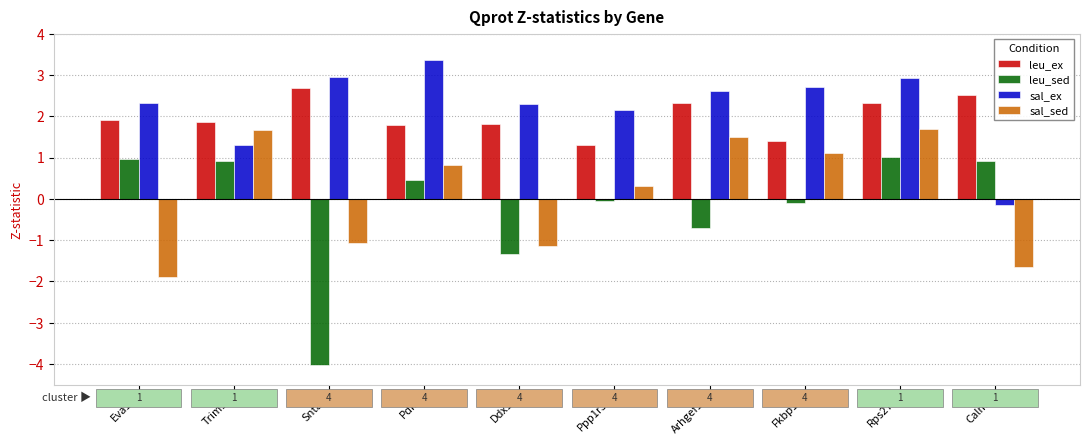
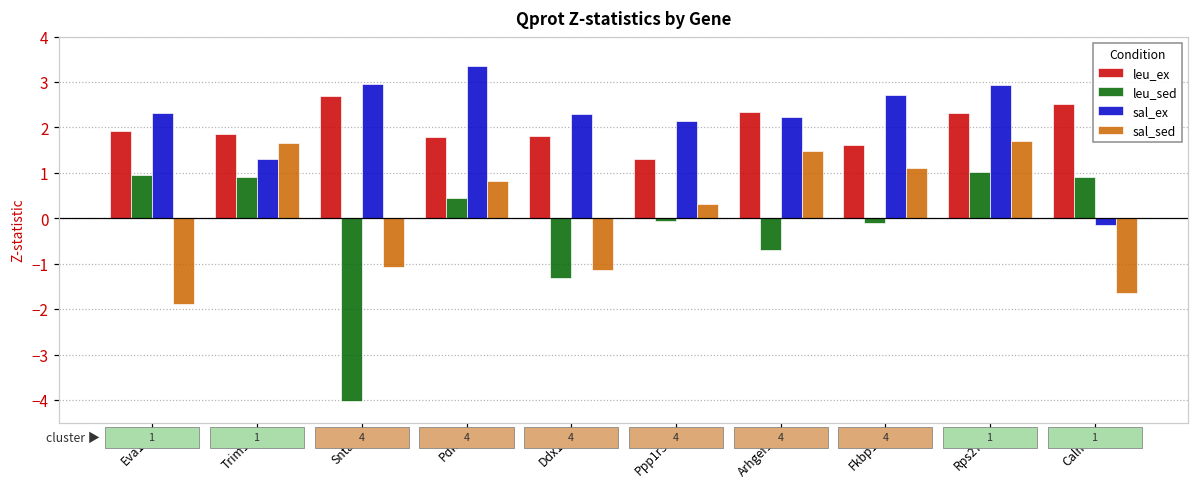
  {
    "leu_ex": {
      "Eva1a": 1.9,
      "Trim14": 1.9,
      "Snta1": 2.7,
      "Pdk4": 1.8,
      "Ddx17": 1.8,
      "Ppp1r3b": 1.3,
      "Arhgef12": 2.3,
-     "Fkbp15": 1.4,
+     "Fkbp15": 1.6,
      "Rps27a": 2.3,
      "Calm2": 2.5
    },
    "leu_sed": {
      "Eva1a": 1.0,
      "Trim14": 0.9,
      "Snta1": -4.0,
      "Pdk4": 0.5,
      "Ddx17": -1.3,
      "Arhgef12": -0.7,
      "Fkbp15": -0.1,
      "Rps27a": 1.0,
      "Calm2": 0.9
    },
    "sal_ex": {
      "Eva1a": 2.3,
      "Trim14": 1.3,
      "Snta1": 2.9,
      "Pdk4": 3.4,
      "Ddx17": 2.3,
      "Ppp1r3b": 2.2,
-     "Arhgef12": 2.6,
+     "Arhgef12": 2.2,
      "Fkbp15": 2.7,
      "Rps27a": 2.9,
      "Calm2": -0.1
    },
    "sal_sed": {
      "Eva1a": -1.9,
      "Trim14": 1.7,
      "Snta1": -1.1,
      "Pdk4": 0.8,
      "Ddx17": -1.1,
      "Ppp1r3b": 0.3,
      "Arhgef12": 1.5,
      "Fkbp15": 1.1,
      "Rps27a": 1.7,
      "Calm2": -1.6
    }
  }
